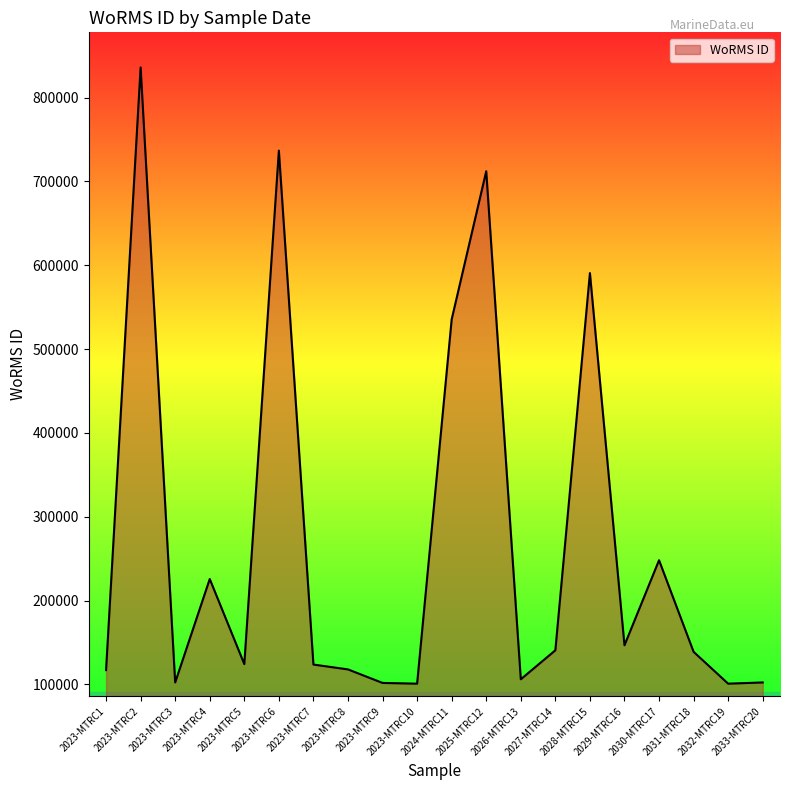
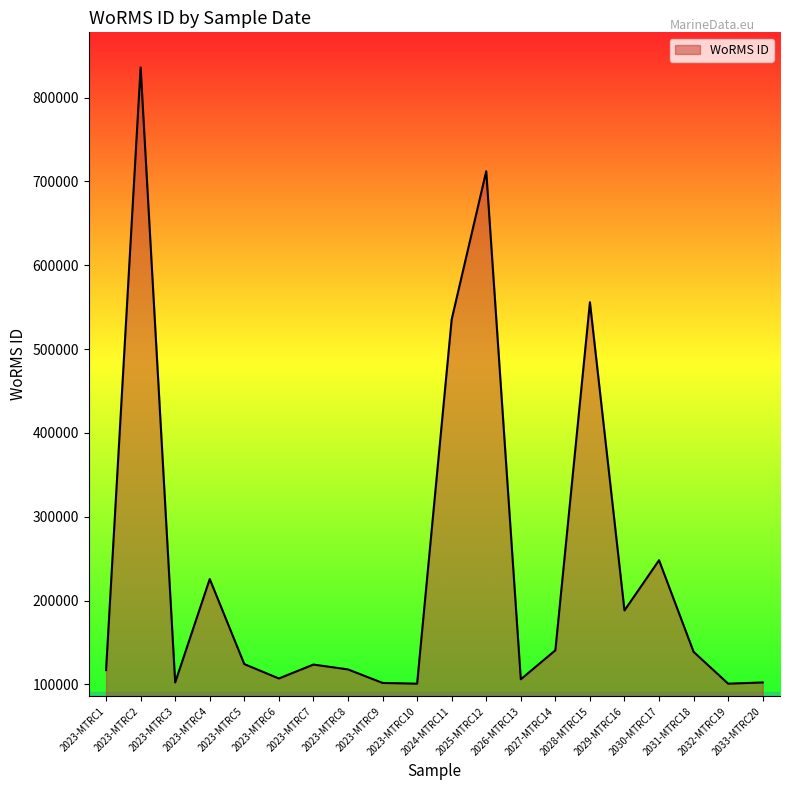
  {
    "2023-MTRC1": 120000,
    "2023-MTRC2": 840000,
    "2023-MTRC3": 100000,
    "2023-MTRC4": 230000,
    "2023-MTRC5": 120000,
-   "2023-MTRC6": 740000,
+   "2023-MTRC6": 110000,
    "2023-MTRC7": 120000,
    "2023-MTRC8": 120000,
    "2023-MTRC9": 100000,
    "2023-MTRC10": 100000,
    "2024-MTRC11": 540000,
    "2025-MTRC12": 710000,
    "2026-MTRC13": 110000,
    "2027-MTRC14": 140000,
-   "2028-MTRC15": 590000,
-   "2029-MTRC16": 150000,
+   "2028-MTRC15": 560000,
+   "2029-MTRC16": 190000,
    "2030-MTRC17": 250000,
    "2031-MTRC18": 140000,
    "2032-MTRC19": 100000,
    "2033-MTRC20": 100000
  }
